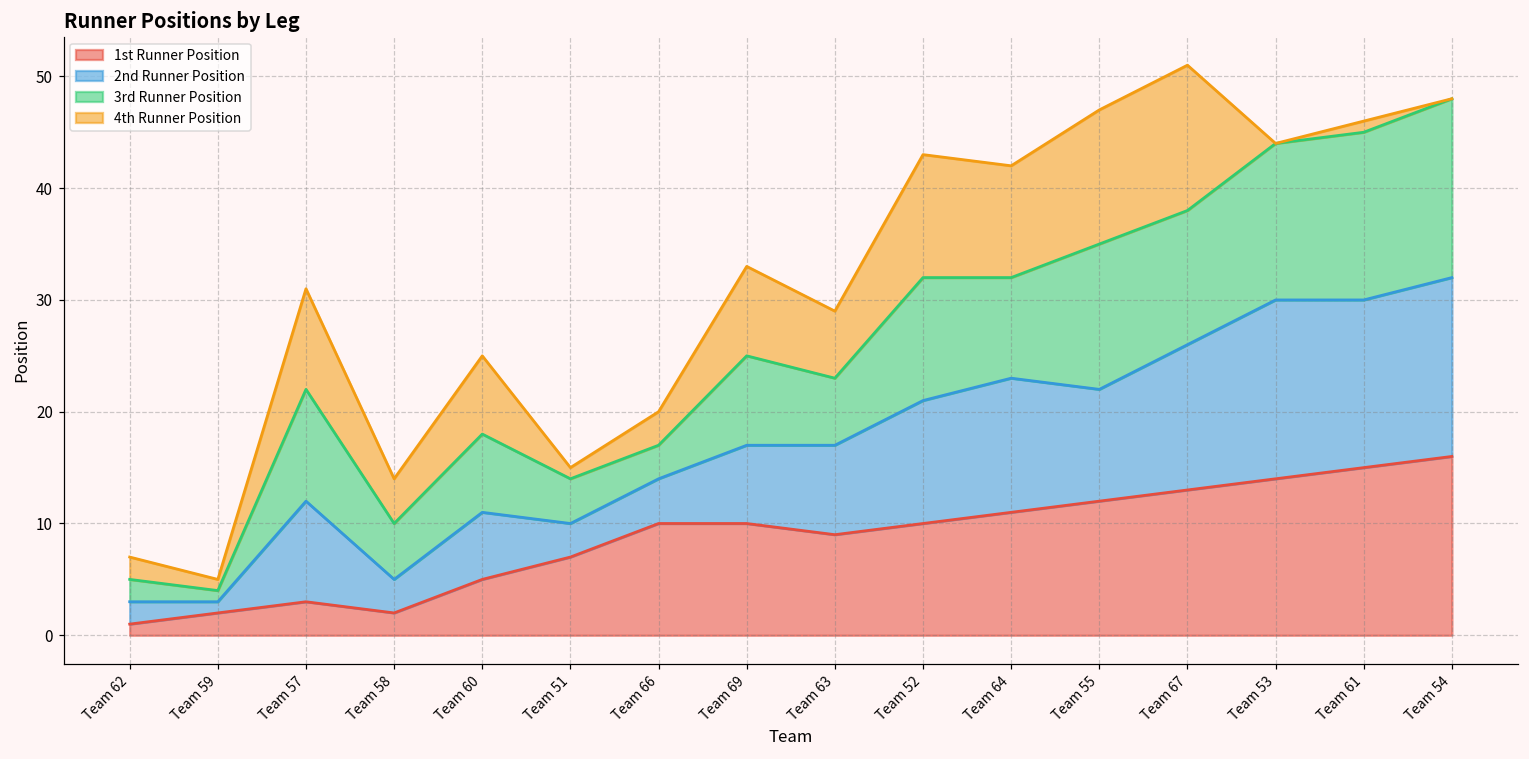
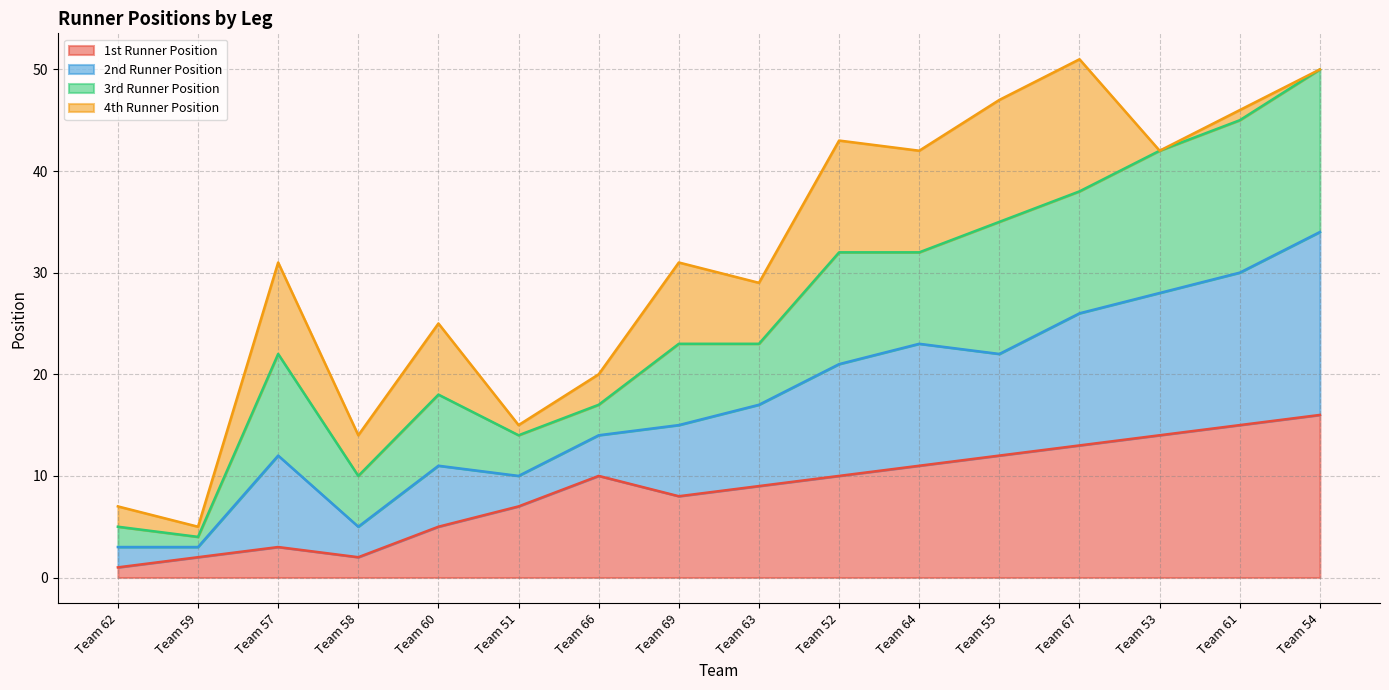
  {
    "1st Runner Position": {
      "Team 62": 1,
      "Team 59": 2,
      "Team 57": 3,
      "Team 58": 2,
      "Team 60": 5,
      "Team 51": 7,
      "Team 66": 10,
-     "Team 69": 10,
+     "Team 69": 8,
      "Team 63": 9,
      "Team 52": 10,
      "Team 64": 11,
      "Team 55": 12,
      "Team 67": 13,
      "Team 53": 14,
      "Team 61": 15,
      "Team 54": 16
    },
    "2nd Runner Position": {
      "Team 62": 2,
      "Team 59": 1,
      "Team 57": 9,
      "Team 58": 3,
      "Team 60": 6,
      "Team 51": 3,
      "Team 66": 4,
      "Team 69": 7,
      "Team 63": 8,
      "Team 52": 11,
      "Team 64": 12,
      "Team 55": 10,
      "Team 67": 13,
-     "Team 53": 16,
+     "Team 53": 14,
      "Team 61": 15,
-     "Team 54": 16
+     "Team 54": 18
    },
    "3rd Runner Position": {
      "Team 62": 2,
      "Team 59": 1,
      "Team 57": 10,
      "Team 58": 5,
      "Team 60": 7,
      "Team 51": 4,
      "Team 66": 3,
      "Team 69": 8,
      "Team 63": 6,
      "Team 52": 11,
      "Team 64": 9,
      "Team 55": 13,
      "Team 67": 12,
      "Team 61": 15
    },
    "4th Runner Position": {
      "Team 62": 2,
      "Team 59": 1,
      "Team 57": 9,
      "Team 58": 4,
      "Team 60": 7,
      "Team 51": 1,
      "Team 66": 3,
      "Team 69": 8,
      "Team 63": 6,
      "Team 52": 11,
      "Team 64": 10,
      "Team 55": 12,
      "Team 67": 13,
      "Team 61": 1
    }
  }
